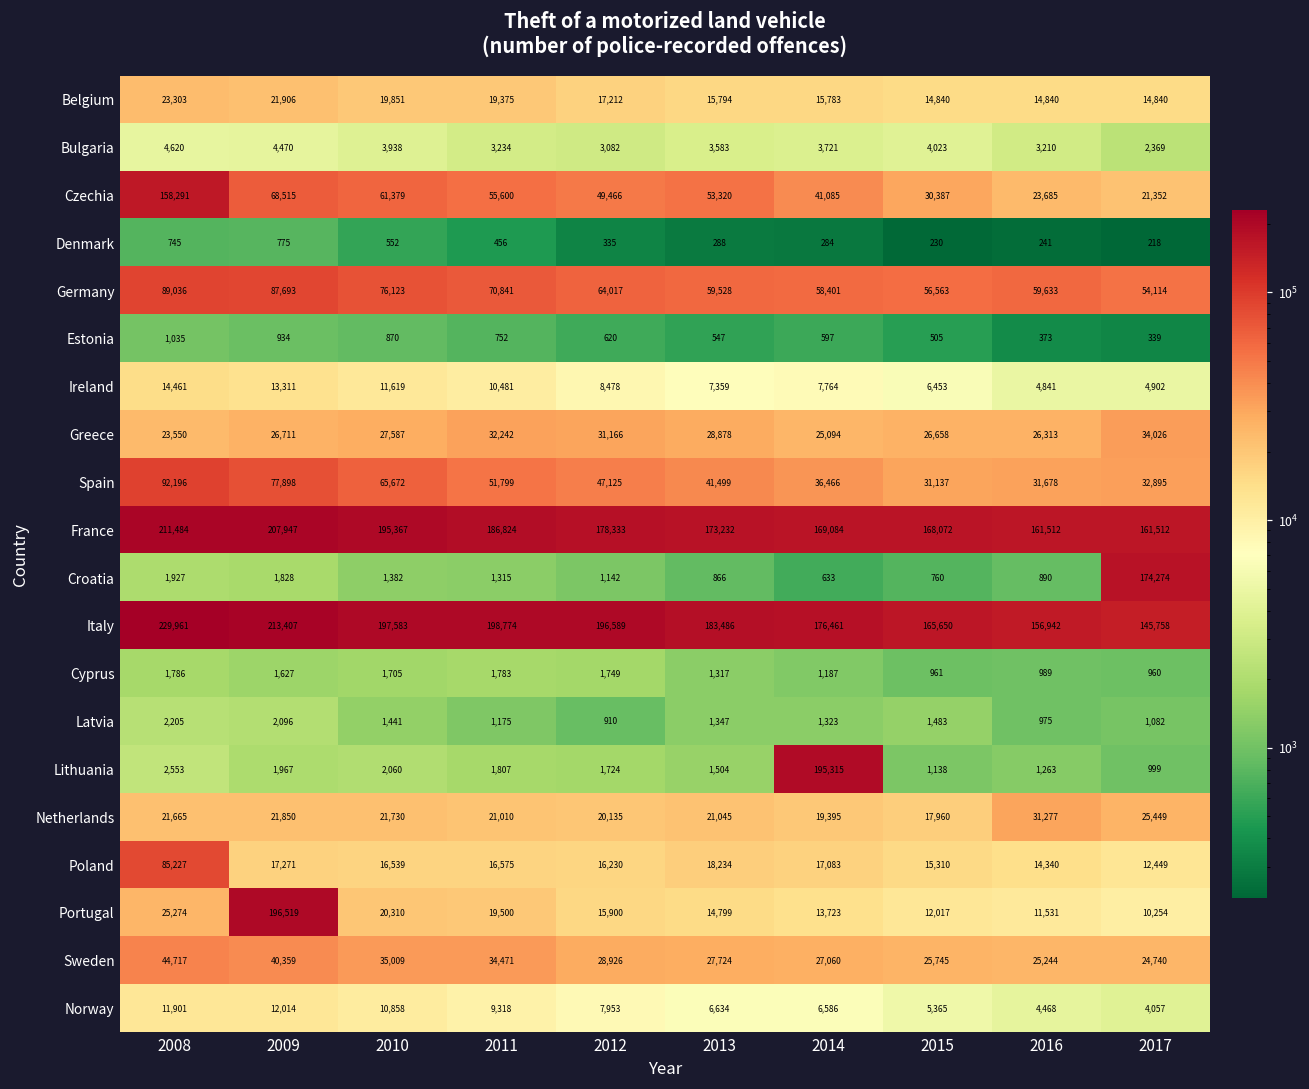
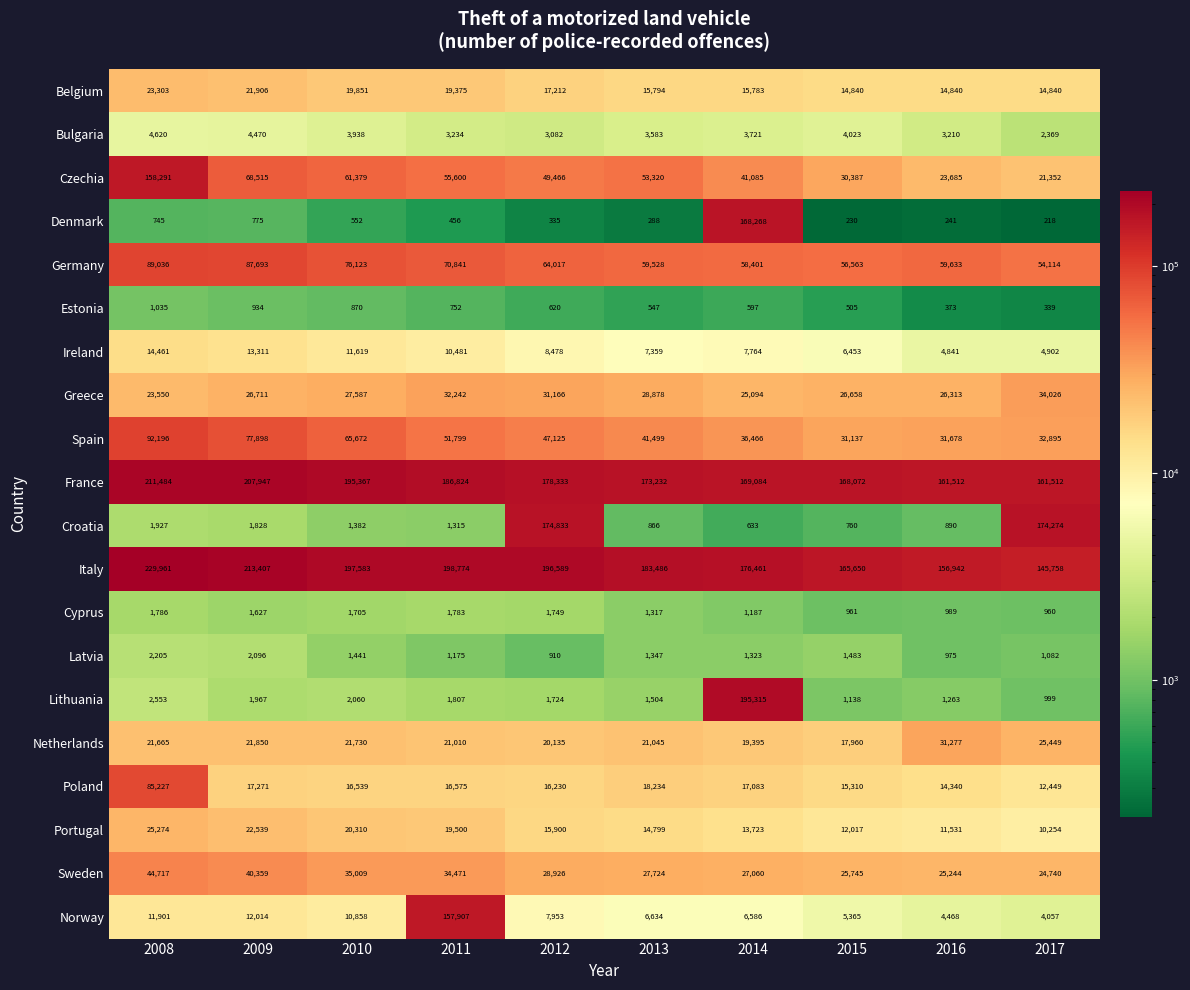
  {
    "Belgium": {
      "2008": "23,303",
      "2009": "21,906",
      "2010": "19,851",
      "2011": "19,375",
      "2012": "17,212",
      "2013": "15,794",
      "2014": "15,783",
      "2015": "14,840",
      "2016": "14,840",
      "2017": "14,840"
    },
    "Bulgaria": {
      "2008": "4,620",
      "2009": "4,470",
      "2010": "3,938",
      "2011": "3,234",
      "2012": "3,082",
      "2013": "3,583",
      "2014": "3,721",
      "2015": "4,023",
      "2016": "3,210",
      "2017": "2,369"
    },
    "Czechia": {
      "2008": "158,291",
      "2009": "68,515",
      "2010": "61,379",
      "2011": "55,600",
      "2012": "49,466",
      "2013": "53,320",
      "2014": "41,085",
      "2015": "30,387",
      "2016": "23,685",
      "2017": "21,352"
    },
    "Denmark": {
      "2008": "745",
      "2009": "775",
      "2010": "552",
      "2011": "456",
      "2012": "335",
      "2013": "288",
-     "2014": "284",
+     "2014": "168,268",
      "2015": "230",
      "2016": "241",
      "2017": "218"
    },
    "Germany": {
      "2008": "89,036",
      "2009": "87,693",
      "2010": "76,123",
      "2011": "70,841",
      "2012": "64,017",
      "2013": "59,528",
      "2014": "58,401",
      "2015": "56,563",
      "2016": "59,633",
      "2017": "54,114"
    },
    "Estonia": {
      "2008": "1,035",
      "2009": "934",
      "2010": "870",
      "2011": "752",
      "2012": "620",
      "2013": "547",
      "2014": "597",
      "2015": "505",
      "2016": "373",
      "2017": "339"
    },
    "Ireland": {
      "2008": "14,461",
      "2009": "13,311",
      "2010": "11,619",
      "2011": "10,481",
      "2012": "8,478",
      "2013": "7,359",
      "2014": "7,764",
      "2015": "6,453",
      "2016": "4,841",
      "2017": "4,902"
    },
    "Greece": {
      "2008": "23,550",
      "2009": "26,711",
      "2010": "27,587",
      "2011": "32,242",
      "2012": "31,166",
      "2013": "28,878",
      "2014": "25,094",
      "2015": "26,658",
      "2016": "26,313",
      "2017": "34,026"
    },
    "Spain": {
      "2008": "92,196",
      "2009": "77,898",
      "2010": "65,672",
      "2011": "51,799",
      "2012": "47,125",
      "2013": "41,499",
      "2014": "36,466",
      "2015": "31,137",
      "2016": "31,678",
      "2017": "32,895"
    },
    "France": {
      "2008": "211,484",
      "2009": "207,947",
      "2010": "195,367",
      "2011": "186,824",
      "2012": "178,333",
      "2013": "173,232",
      "2014": "169,084",
      "2015": "168,072",
      "2016": "161,512",
      "2017": "161,512"
    },
    "Croatia": {
      "2008": "1,927",
      "2009": "1,828",
      "2010": "1,382",
      "2011": "1,315",
-     "2012": "1,142",
+     "2012": "174,833",
      "2013": "866",
      "2014": "633",
      "2015": "760",
      "2016": "890",
      "2017": "174,274"
    },
    "Italy": {
      "2008": "229,961",
      "2009": "213,407",
      "2010": "197,583",
      "2011": "198,774",
      "2012": "196,589",
      "2013": "183,486",
      "2014": "176,461",
      "2015": "165,650",
      "2016": "156,942",
      "2017": "145,758"
    },
    "Cyprus": {
      "2008": "1,786",
      "2009": "1,627",
      "2010": "1,705",
      "2011": "1,783",
      "2012": "1,749",
      "2013": "1,317",
      "2014": "1,187",
      "2015": "961",
      "2016": "989",
      "2017": "960"
    },
    "Latvia": {
      "2008": "2,205",
      "2009": "2,096",
      "2010": "1,441",
      "2011": "1,175",
      "2012": "910",
      "2013": "1,347",
      "2014": "1,323",
      "2015": "1,483",
      "2016": "975",
      "2017": "1,082"
    },
    "Lithuania": {
      "2008": "2,553",
      "2009": "1,967",
      "2010": "2,060",
      "2011": "1,807",
      "2012": "1,724",
      "2013": "1,504",
      "2014": "195,315",
      "2015": "1,138",
      "2016": "1,263",
      "2017": "999"
    },
    "Netherlands": {
      "2008": "21,665",
      "2009": "21,850",
      "2010": "21,730",
      "2011": "21,010",
      "2012": "20,135",
      "2013": "21,045",
      "2014": "19,395",
      "2015": "17,960",
      "2016": "31,277",
      "2017": "25,449"
    },
    "Poland": {
      "2008": "85,227",
      "2009": "17,271",
      "2010": "16,539",
      "2011": "16,575",
      "2012": "16,230",
      "2013": "18,234",
      "2014": "17,083",
      "2015": "15,310",
      "2016": "14,340",
      "2017": "12,449"
    },
    "Portugal": {
      "2008": "25,274",
-     "2009": "196,519",
+     "2009": "22,539",
      "2010": "20,310",
      "2011": "19,500",
      "2012": "15,900",
      "2013": "14,799",
      "2014": "13,723",
      "2015": "12,017",
      "2016": "11,531",
      "2017": "10,254"
    },
    "Sweden": {
      "2008": "44,717",
      "2009": "40,359",
      "2010": "35,009",
      "2011": "34,471",
      "2012": "28,926",
      "2013": "27,724",
      "2014": "27,060",
      "2015": "25,745",
      "2016": "25,244",
      "2017": "24,740"
    },
    "Norway": {
      "2008": "11,901",
      "2009": "12,014",
      "2010": "10,858",
-     "2011": "9,318",
+     "2011": "157,907",
      "2012": "7,953",
      "2013": "6,634",
      "2014": "6,586",
      "2015": "5,365",
      "2016": "4,468",
      "2017": "4,057"
    }
  }
